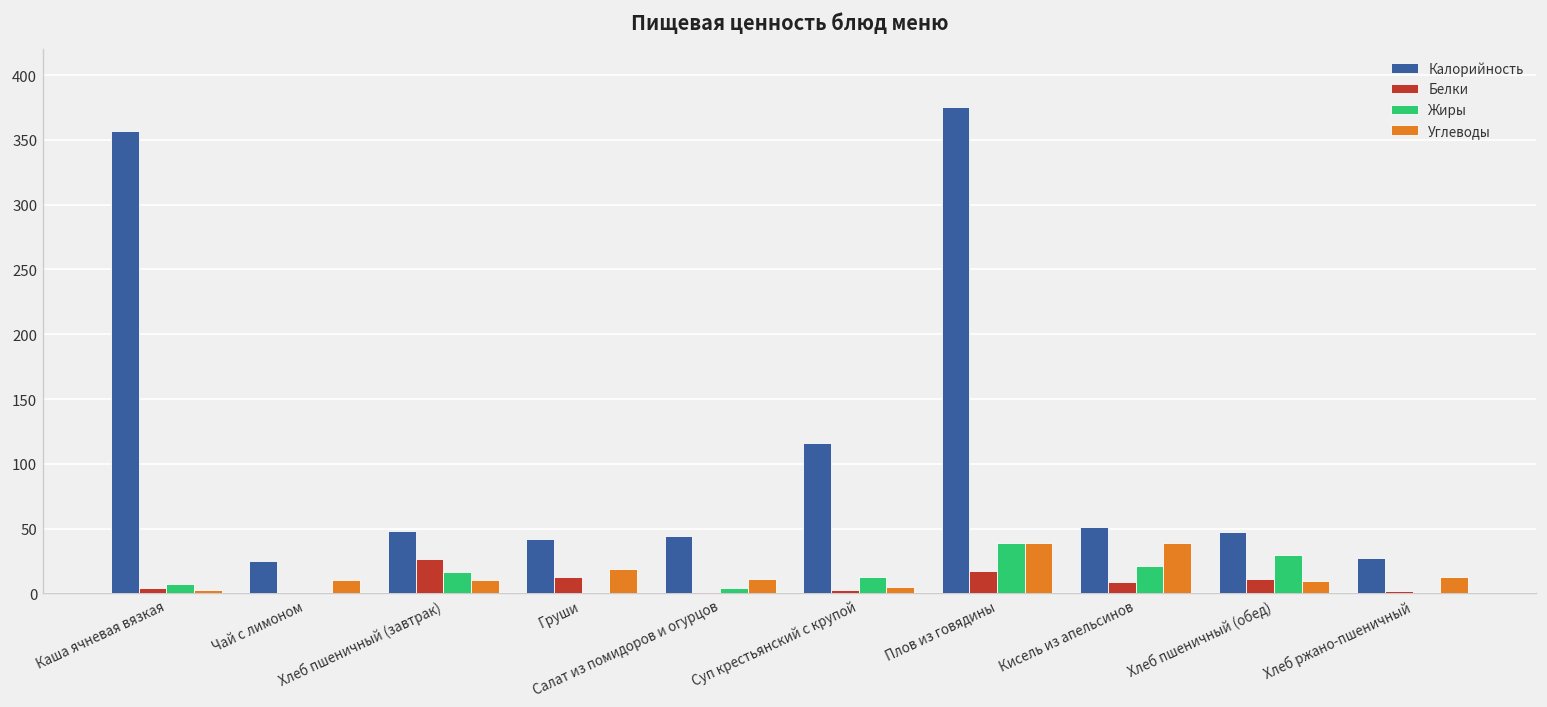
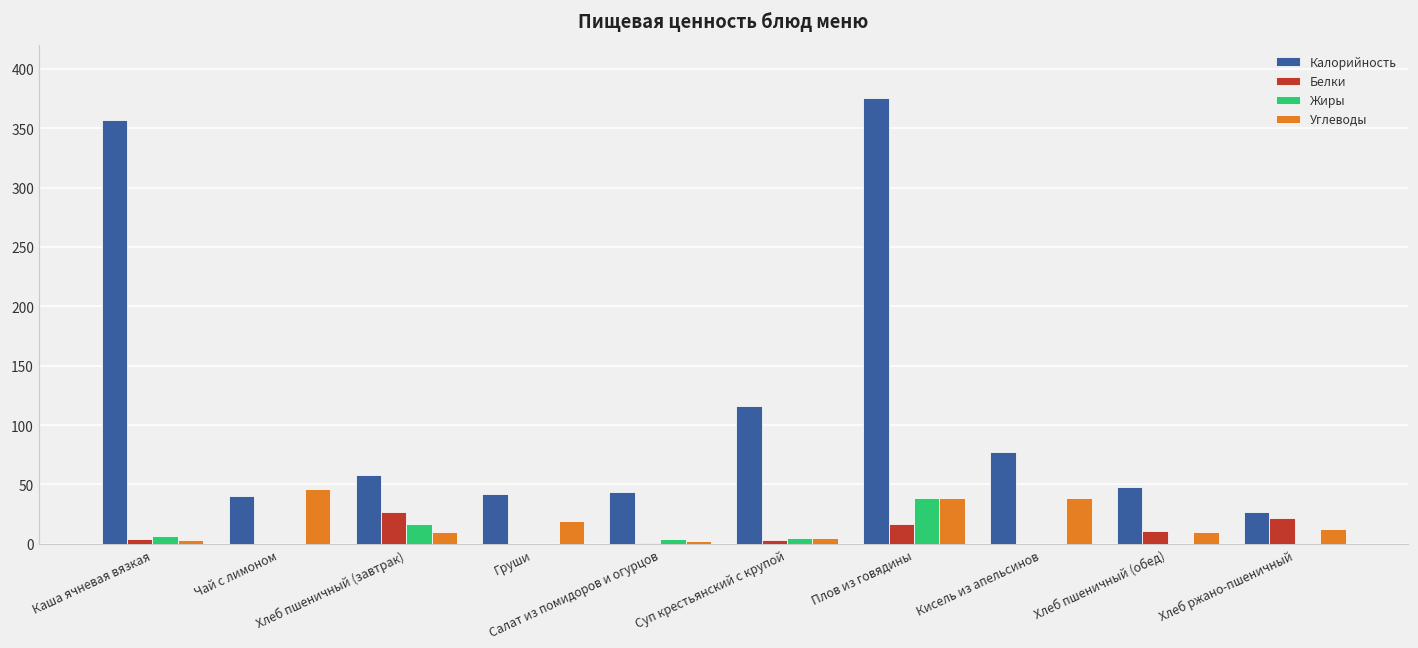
  {
    "Калорийность": {
      "Каша ячневая вязкая": 357,
-     "Чай с лимоном": 25,
-     "Хлеб пшеничный (завтрак)": 48,
+     "Чай с лимоном": 40,
+     "Хлеб пшеничный (завтрак)": 58,
      "Груши": 42,
      "Салат из помидоров и огурцов": 44,
      "Суп крестьянский с крупой": 116,
      "Плов из говядины": 375,
-     "Кисель из апельсинов": 51,
+     "Кисель из апельсинов": 77,
      "Хлеб пшеничный (обед)": 48,
      "Хлеб ржано-пшеничный": 27
    },
    "Белки": {
      "Каша ячневая вязкая": 4,
      "Хлеб пшеничный (завтрак)": 27,
-     "Груши": 13,
+     "Груши": 0,
      "Суп крестьянский с крупой": 3,
      "Плов из говядины": 17,
-     "Кисель из апельсинов": 9,
+     "Кисель из апельсинов": 0,
      "Хлеб пшеничный (обед)": 11,
-     "Хлеб ржано-пшеничный": 2
+     "Хлеб ржано-пшеничный": 22
    },
    "Жиры": {
      "Каша ячневая вязкая": 7,
      "Хлеб пшеничный (завтрак)": 17,
      "Груши": 0,
      "Салат из помидоров и огурцов": 4,
-     "Суп крестьянский с крупой": 13,
+     "Суп крестьянский с крупой": 5,
      "Плов из говядины": 39,
-     "Кисель из апельсинов": 21,
-     "Хлеб пшеничный (обед)": 30
+     "Кисель из апельсинов": 0,
+     "Хлеб пшеничный (обед)": 0
    },
    "Углеводы": {
      "Каша ячневая вязкая": 3,
-     "Чай с лимоном": 10,
+     "Чай с лимоном": 46,
      "Хлеб пшеничный (завтрак)": 10,
      "Груши": 19,
-     "Салат из помидоров и огурцов": 11,
+     "Салат из помидоров и огурцов": 2,
      "Суп крестьянский с крупой": 5,
      "Плов из говядины": 39,
      "Кисель из апельсинов": 39,
      "Хлеб пшеничный (обед)": 10,
      "Хлеб ржано-пшеничный": 13
    }
  }
